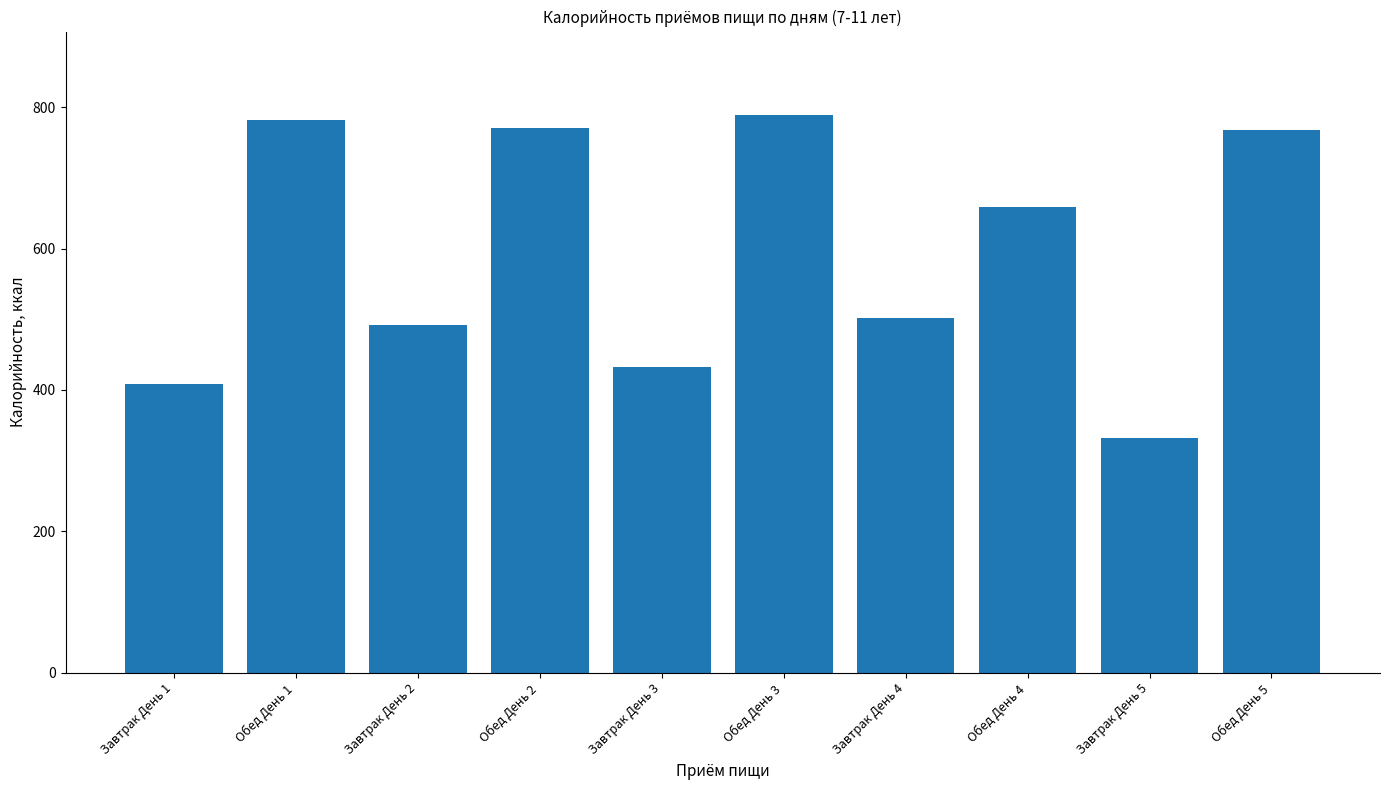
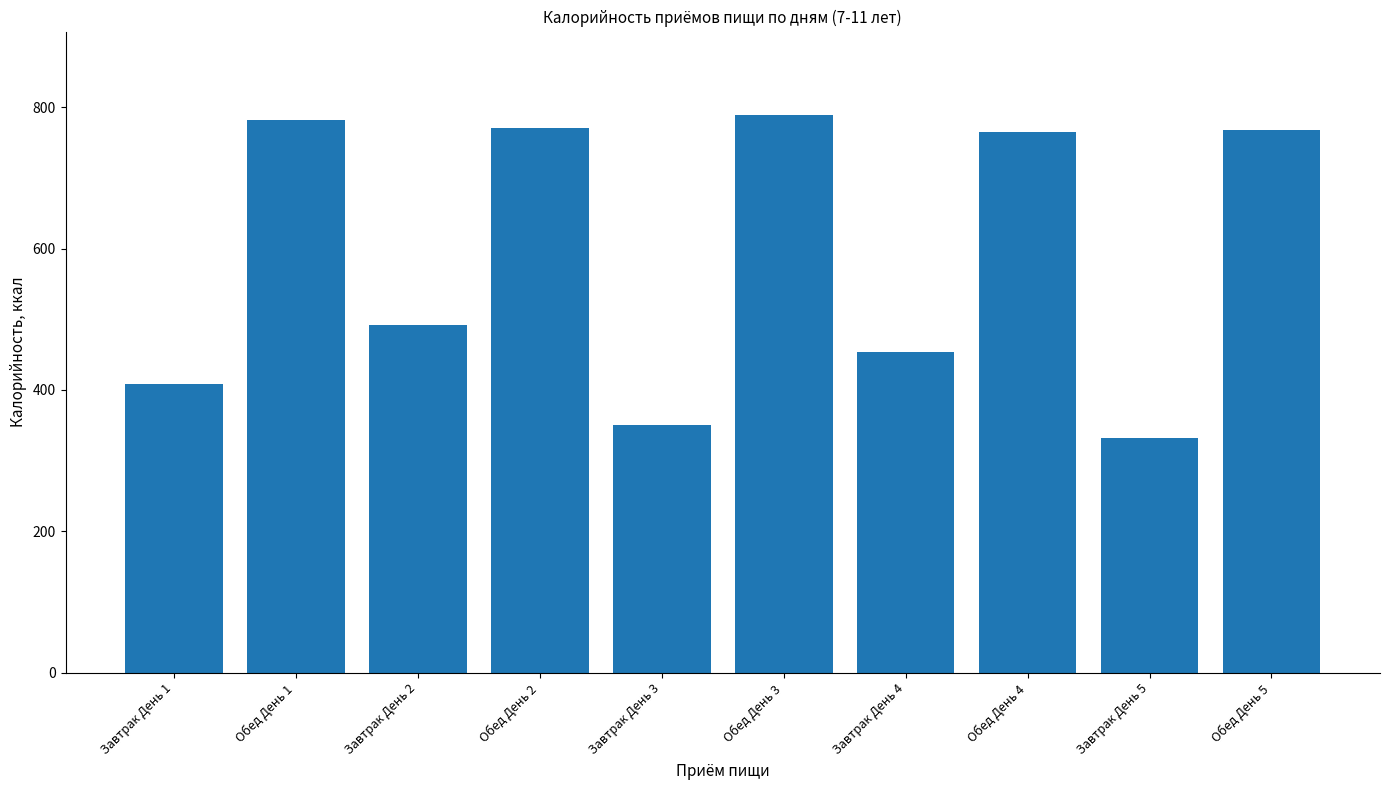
  {
    "Завтрак День 1": 410,
    "Обед День 1": 780,
    "Завтрак День 2": 490,
    "Обед День 2": 770,
-   "Завтрак День 3": 430,
+   "Завтрак День 3": 350,
    "Обед День 3": 790,
-   "Завтрак День 4": 500,
-   "Обед День 4": 660,
+   "Завтрак День 4": 450,
+   "Обед День 4": 760,
    "Завтрак День 5": 330,
    "Обед День 5": 770
  }
